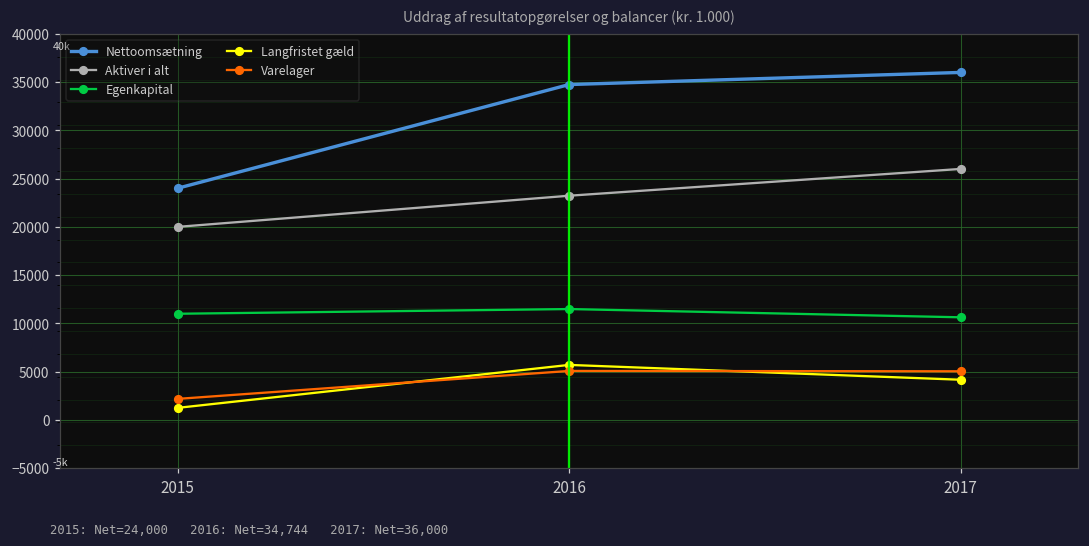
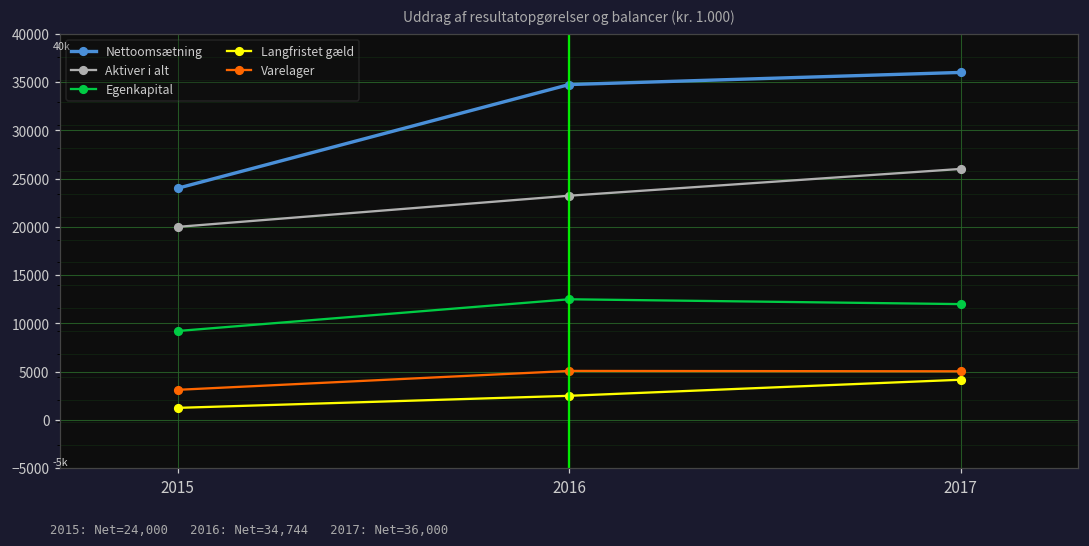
  {
    "Nettoomsætning": {
      "2015": 24000,
      "2016": 35000,
      "2017": 36000
    },
    "Aktiver i alt": {
      "2015": 20000,
      "2016": 23000,
      "2017": 26000
    },
    "Egenkapital": {
-     "2015": 11000,
-     "2016": 11000,
-     "2017": 11000
+     "2015": 9000,
+     "2016": 13000,
+     "2017": 12000
    },
    "Langfristet gæld": {
      "2015": 1000,
-     "2016": 6000,
+     "2016": 3000,
      "2017": 4000
    },
    "Varelager": {
-     "2015": 2000,
+     "2015": 3000,
      "2016": 5000,
      "2017": 5000
    }
  }
